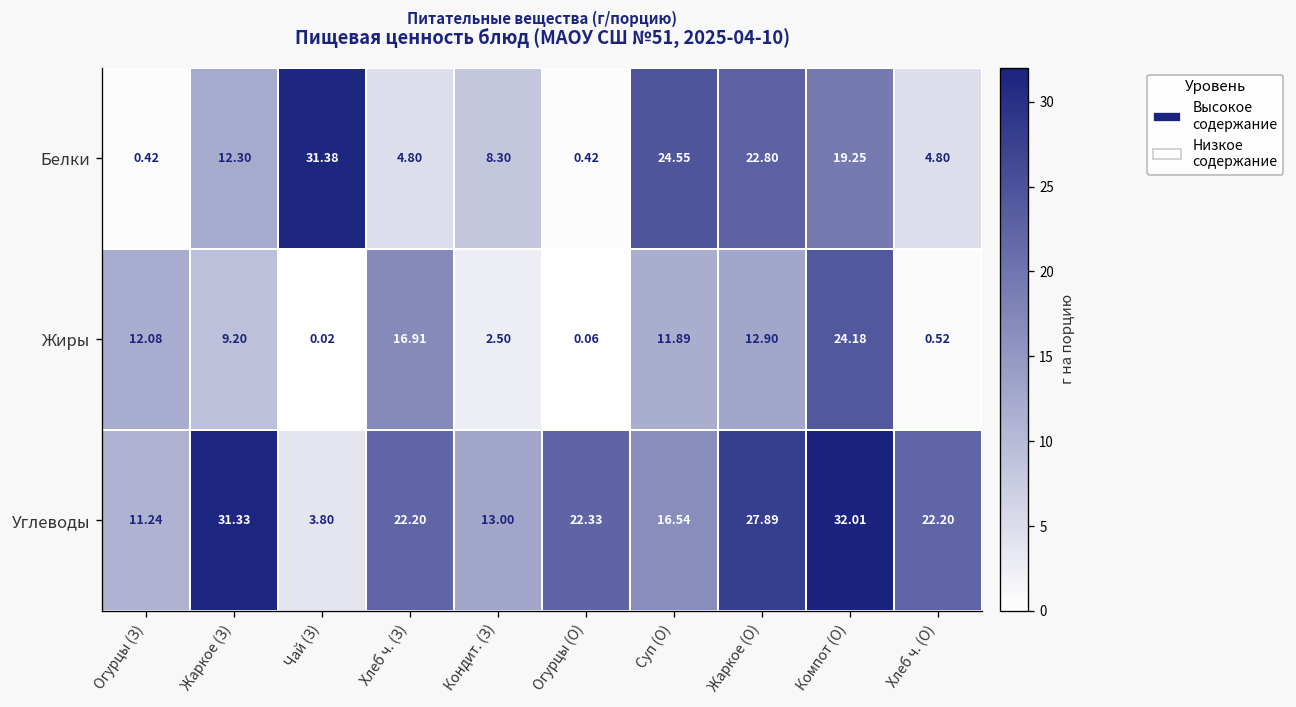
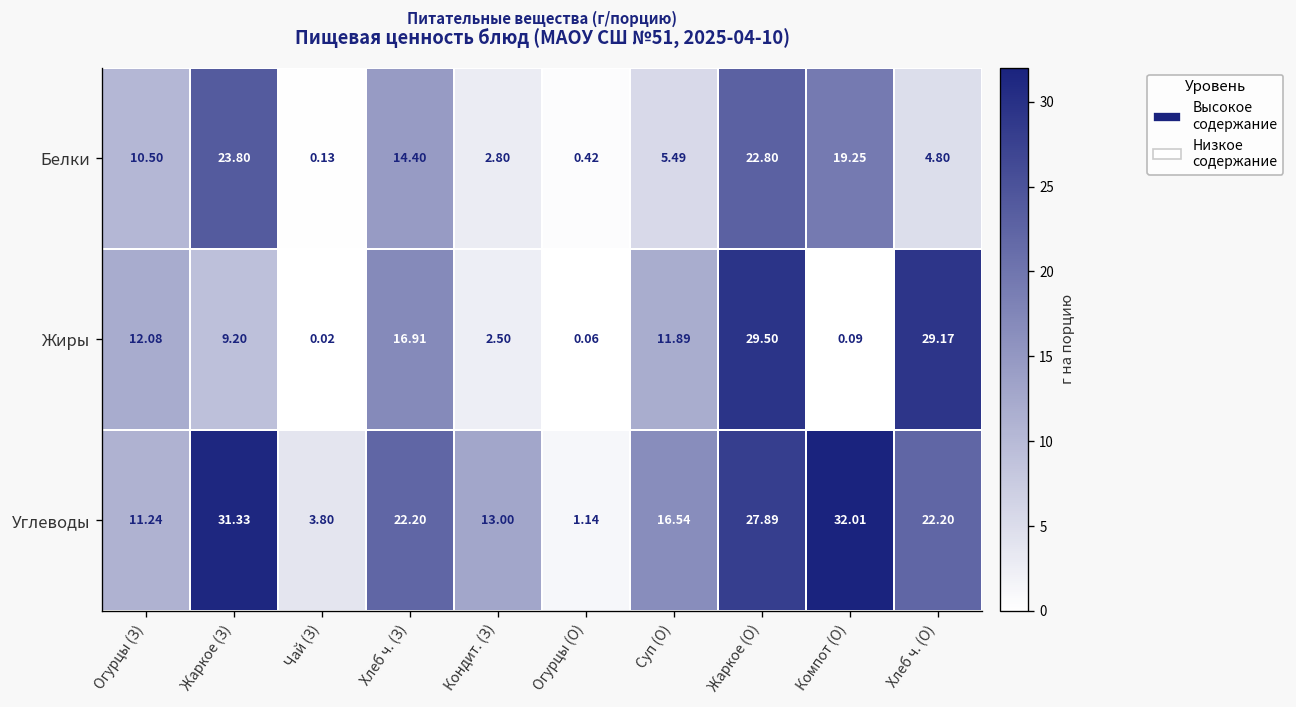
  {
    "Белки": {
-     "Огурцы (З)": 0.42,
-     "Жаркое (З)": 12.30,
-     "Чай (З)": 31.38,
-     "Хлеб ч. (З)": 4.80,
-     "Кондит. (З)": 8.30,
+     "Огурцы (З)": 10.50,
+     "Жаркое (З)": 23.80,
+     "Чай (З)": 0.13,
+     "Хлеб ч. (З)": 14.40,
+     "Кондит. (З)": 2.80,
      "Огурцы (О)": 0.42,
-     "Суп (О)": 24.55,
+     "Суп (О)": 5.49,
      "Жаркое (О)": 22.80,
      "Компот (О)": 19.25,
      "Хлеб ч. (О)": 4.80
    },
    "Жиры": {
      "Огурцы (З)": 12.08,
      "Жаркое (З)": 9.20,
      "Чай (З)": 0.02,
      "Хлеб ч. (З)": 16.91,
      "Кондит. (З)": 2.50,
      "Огурцы (О)": 0.06,
      "Суп (О)": 11.89,
-     "Жаркое (О)": 12.90,
-     "Компот (О)": 24.18,
-     "Хлеб ч. (О)": 0.52
+     "Жаркое (О)": 29.50,
+     "Компот (О)": 0.09,
+     "Хлеб ч. (О)": 29.17
    },
    "Углеводы": {
      "Огурцы (З)": 11.24,
      "Жаркое (З)": 31.33,
      "Чай (З)": 3.80,
      "Хлеб ч. (З)": 22.20,
      "Кондит. (З)": 13.00,
-     "Огурцы (О)": 22.33,
+     "Огурцы (О)": 1.14,
      "Суп (О)": 16.54,
      "Жаркое (О)": 27.89,
      "Компот (О)": 32.01,
      "Хлеб ч. (О)": 22.20
    }
  }
